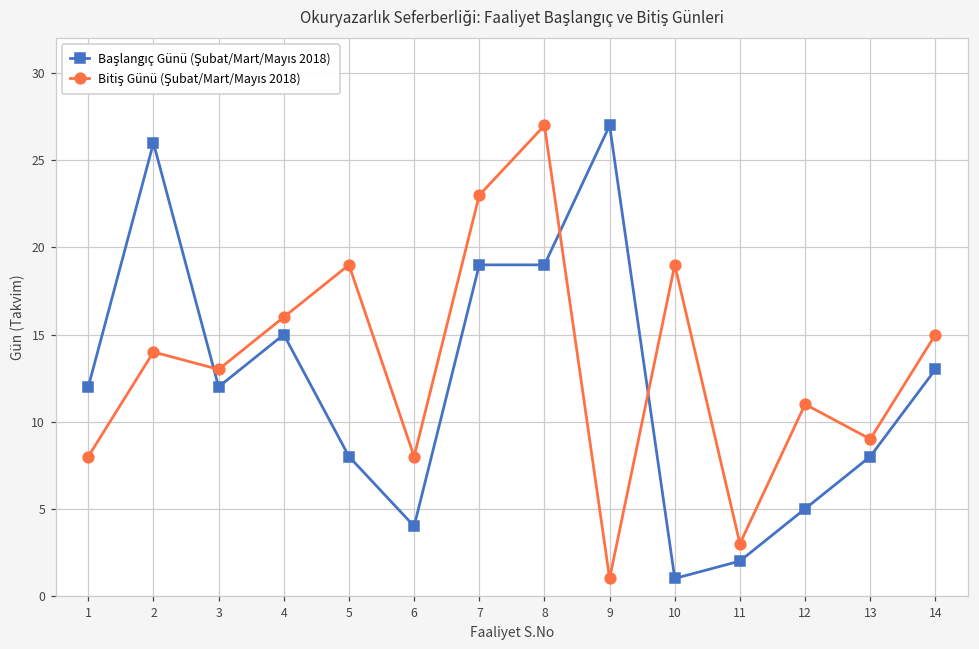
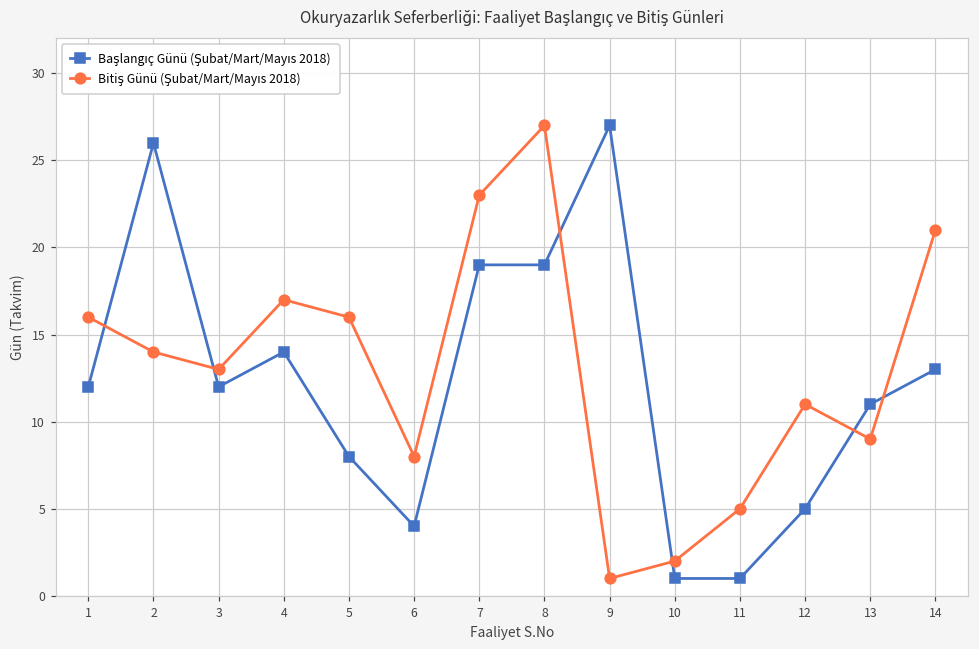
  {
    "Başlangıç Günü (Şubat/Mart/Mayıs 2018)": {
      "1": 12,
      "2": 26,
      "3": 12,
-     "4": 15,
+     "4": 14,
      "5": 8,
      "6": 4,
      "7": 19,
      "8": 19,
      "9": 27,
      "10": 1,
-     "11": 2,
+     "11": 1,
      "12": 5,
-     "13": 8,
+     "13": 11,
      "14": 13
    },
    "Bitiş Günü (Şubat/Mart/Mayıs 2018)": {
-     "1": 8,
+     "1": 16,
      "2": 14,
      "3": 13,
-     "4": 16,
-     "5": 19,
+     "4": 17,
+     "5": 16,
      "6": 8,
      "7": 23,
      "8": 27,
      "9": 1,
-     "10": 19,
-     "11": 3,
+     "10": 2,
+     "11": 5,
      "12": 11,
      "13": 9,
-     "14": 15
+     "14": 21
    }
  }
